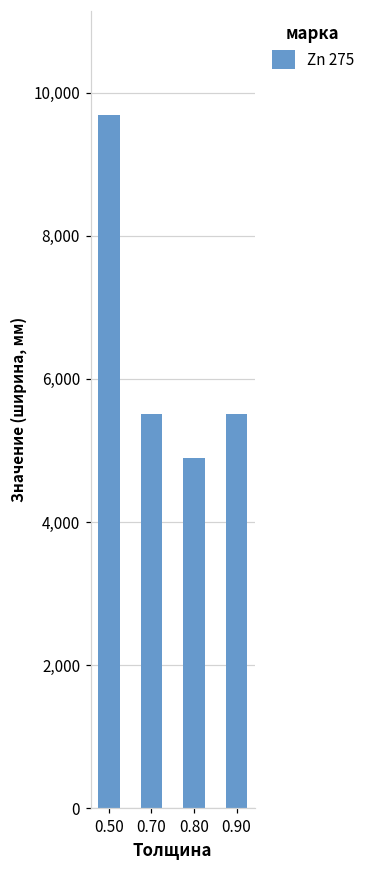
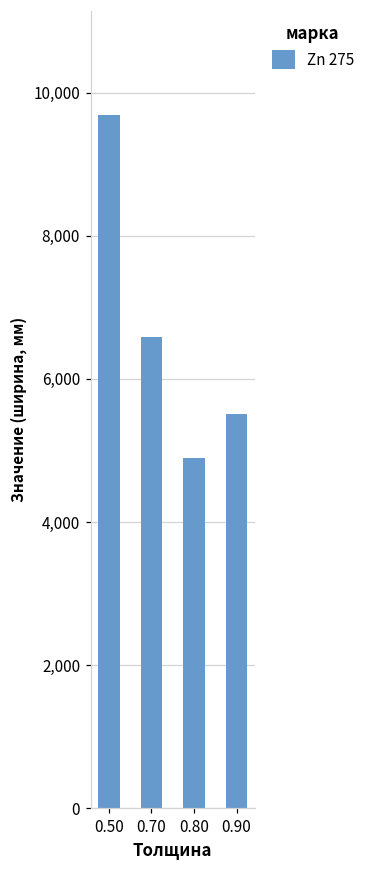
  {
    "0.50": "9,700",
-   "0.70": "5,500",
+   "0.70": "6,600",
    "0.80": "4,900",
    "0.90": "5,500"
  }
